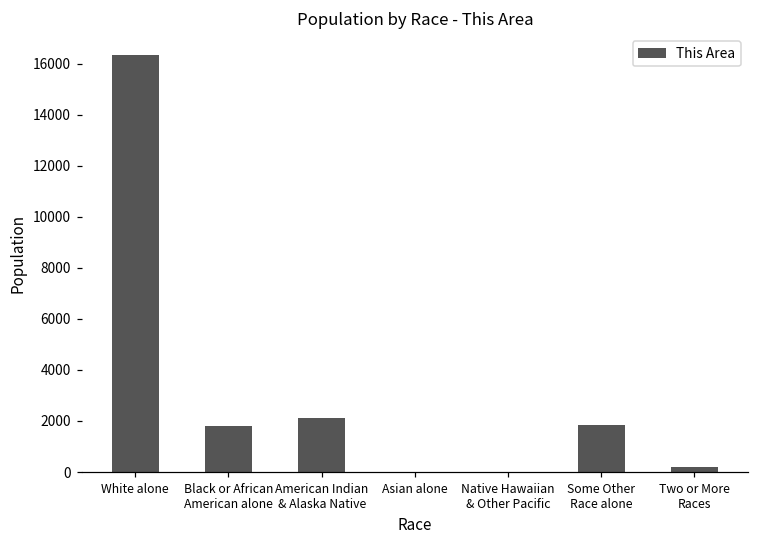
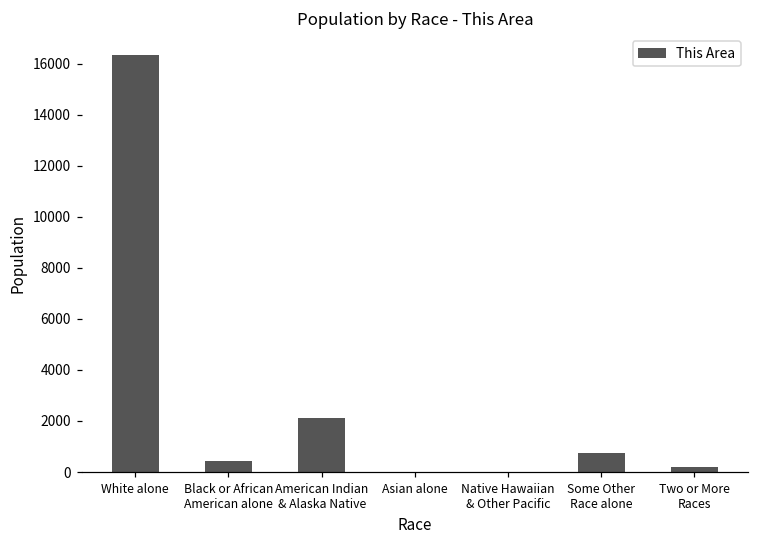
  {
    "White alone": 16300,
-   "Black or African American alone": 1800,
+   "Black or African American alone": 400,
    "American Indian & Alaska Native": 2100,
-   "Some Other Race alone": 1800,
+   "Some Other Race alone": 700,
    "Two or More Races": 200
  }
